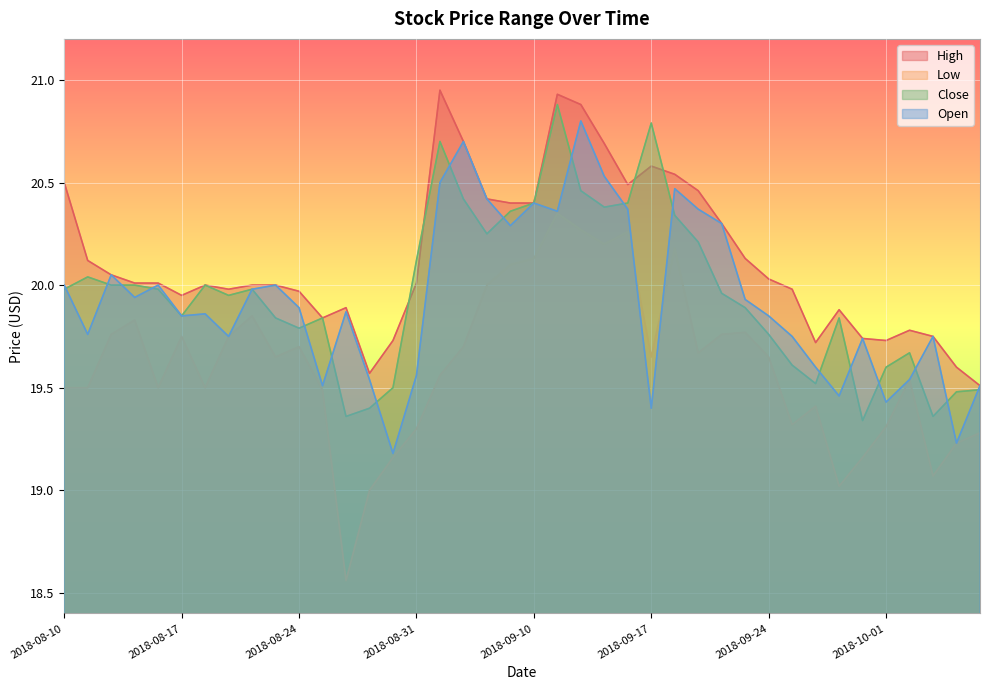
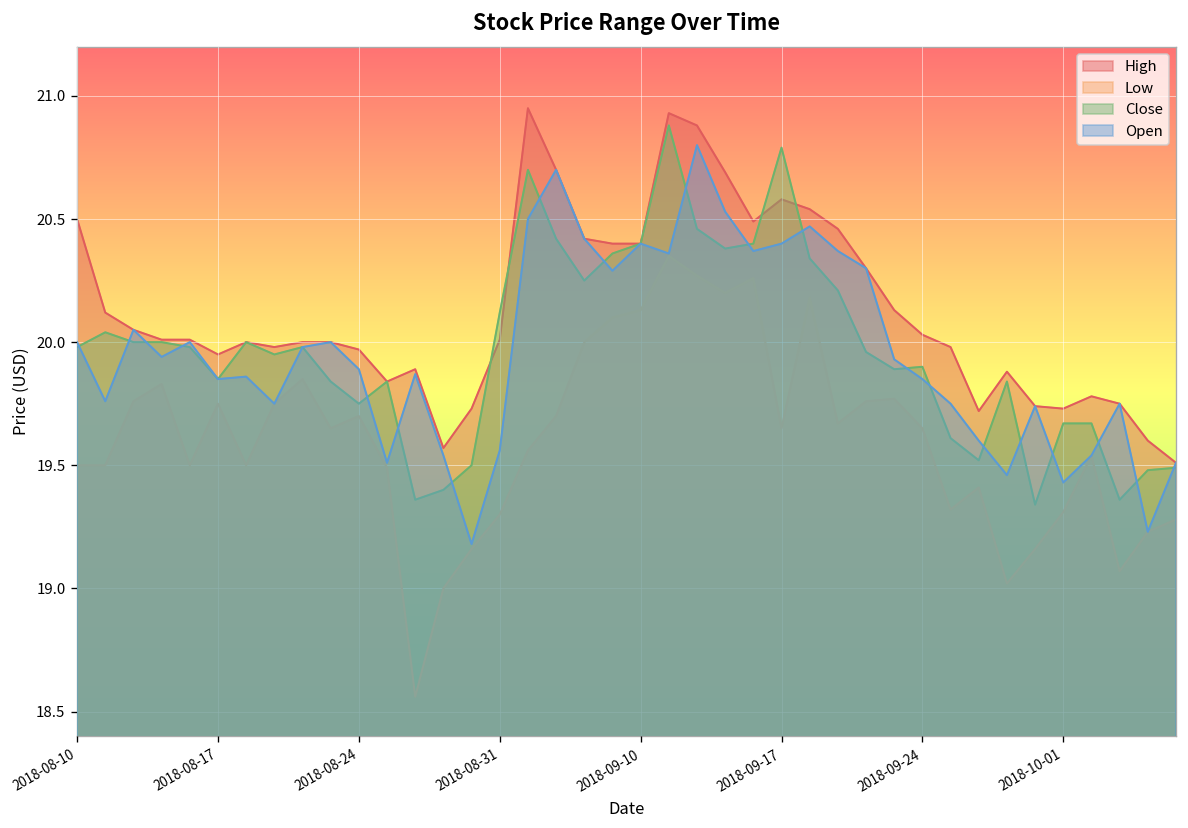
  {
    "Close": {
      "2018-08-10": 19.98,
-     "2018-08-24": 19.79,
+     "2018-08-24": 19.75,
      "2018-08-31": 20.12,
      "2018-09-17": 20.79,
-     "2018-09-24": 19.76,
-     "2018-10-01": 19.60
+     "2018-09-24": 19.90,
+     "2018-10-01": 19.67
    },
    "Open": {
      "2018-08-10": 20.0,
      "2018-08-24": 19.9,
      "2018-08-31": 19.56,
-     "2018-09-17": 19.4,
+     "2018-09-17": 20.4,
      "2018-09-24": 19.85,
      "2018-10-01": 19.43
    }
  }
